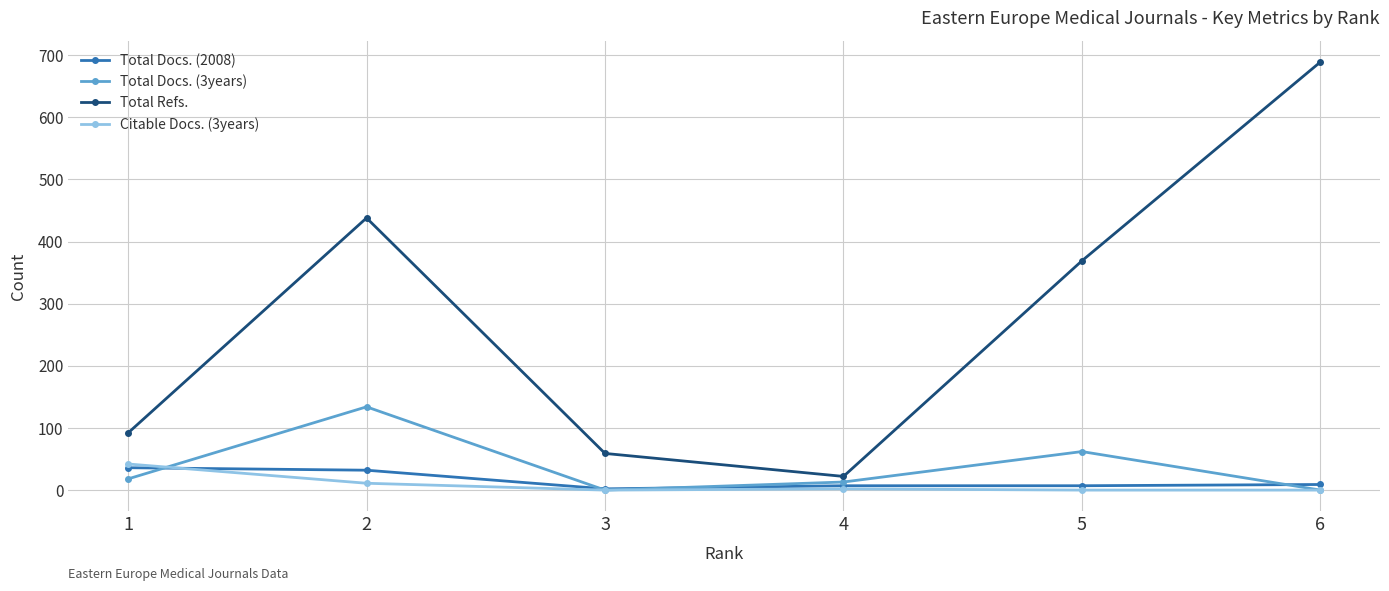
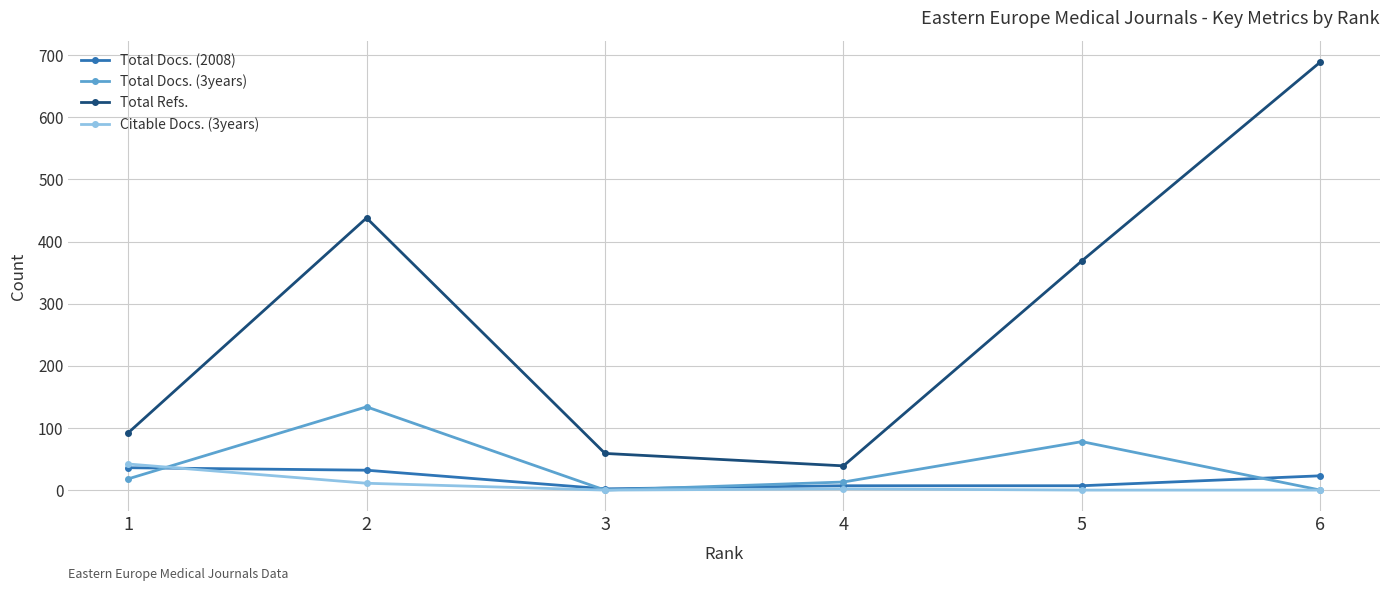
  {
    "Total Docs. (2008)": {
      "1": 40,
      "2": 30,
      "4": 10,
      "5": 10,
-     "6": 10
+     "6": 20
    },
    "Total Docs. (3years)": {
      "1": 20,
      "2": 130,
      "4": 10,
-     "5": 60
+     "5": 80
    },
    "Total Refs.": {
      "1": 90,
      "2": 440,
      "3": 60,
-     "4": 20,
+     "4": 40,
      "5": 370,
      "6": 690
    },
    "Citable Docs. (3years)": {
      "1": 40,
      "2": 10,
      "4": 0,
      "5": 0
    }
  }
